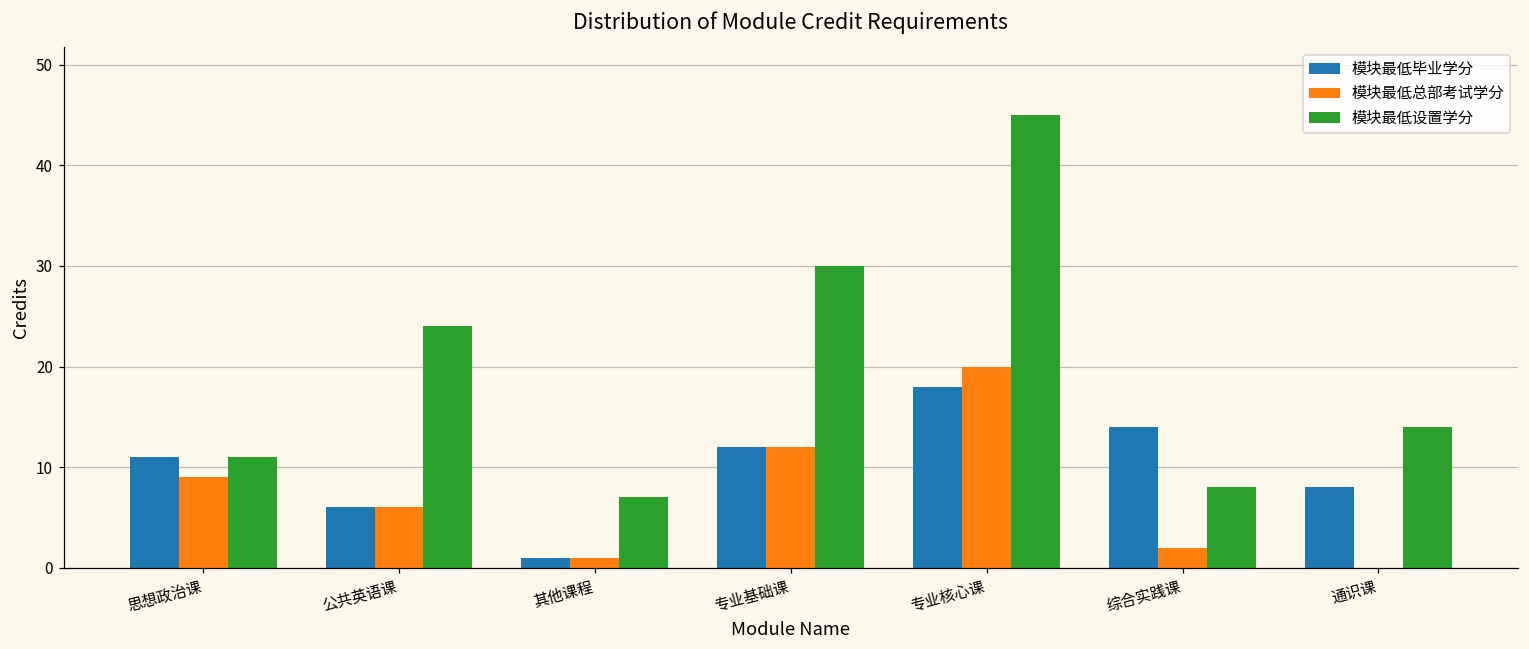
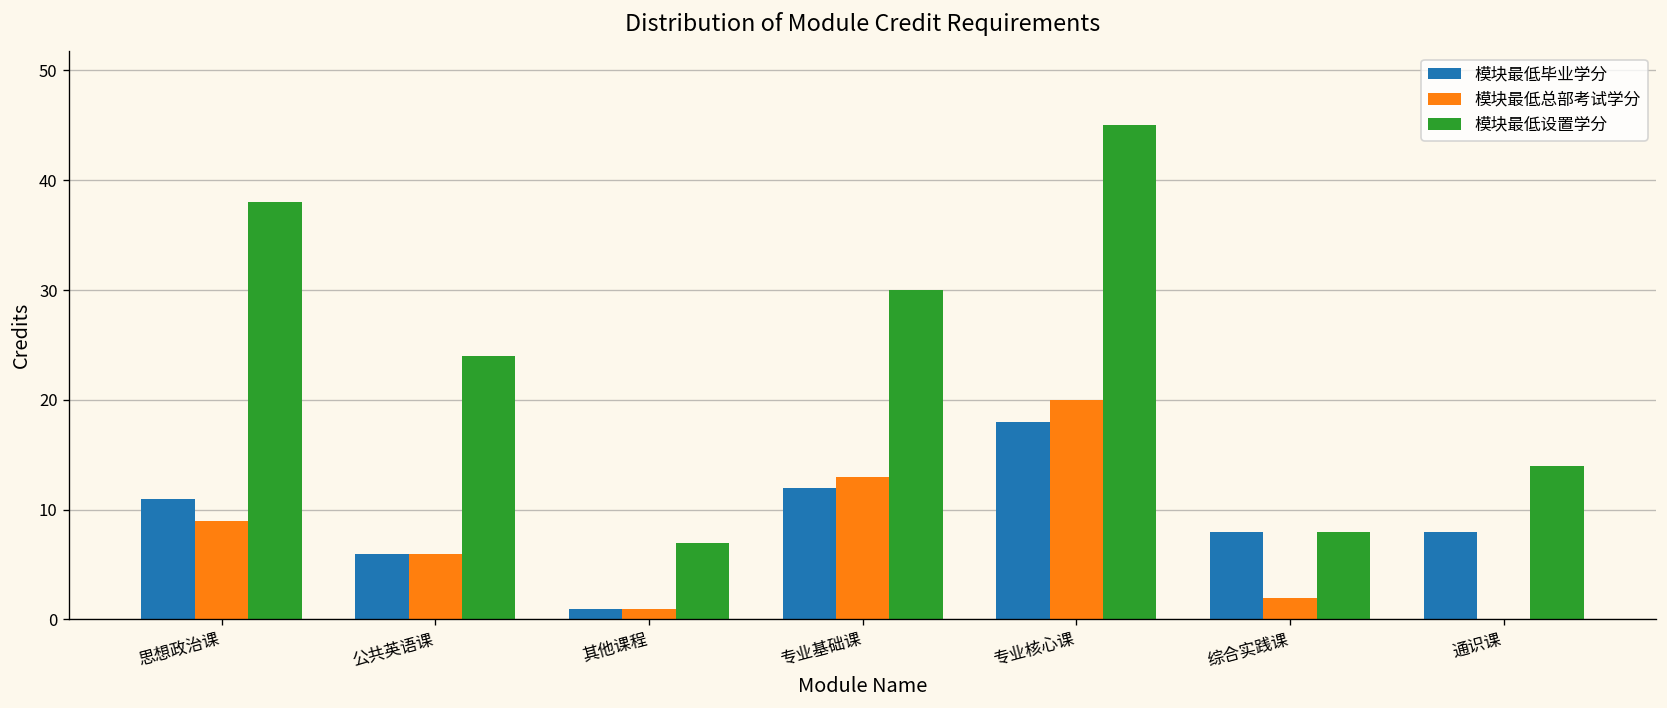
  {
    "模块最低毕业学分": {
      "思想政治课": 11,
      "公共英语课": 6,
      "其他课程": 1,
      "专业基础课": 12,
      "专业核心课": 18,
-     "综合实践课": 14,
+     "综合实践课": 8,
      "通识课": 8
    },
    "模块最低总部考试学分": {
      "思想政治课": 9,
      "公共英语课": 6,
      "其他课程": 1,
-     "专业基础课": 12,
+     "专业基础课": 13,
      "专业核心课": 20,
      "综合实践课": 2,
      "通识课": 0
    },
    "模块最低设置学分": {
-     "思想政治课": 11,
+     "思想政治课": 38,
      "公共英语课": 24,
      "其他课程": 7,
      "专业基础课": 30,
      "专业核心课": 45,
      "综合实践课": 8,
      "通识课": 14
    }
  }
